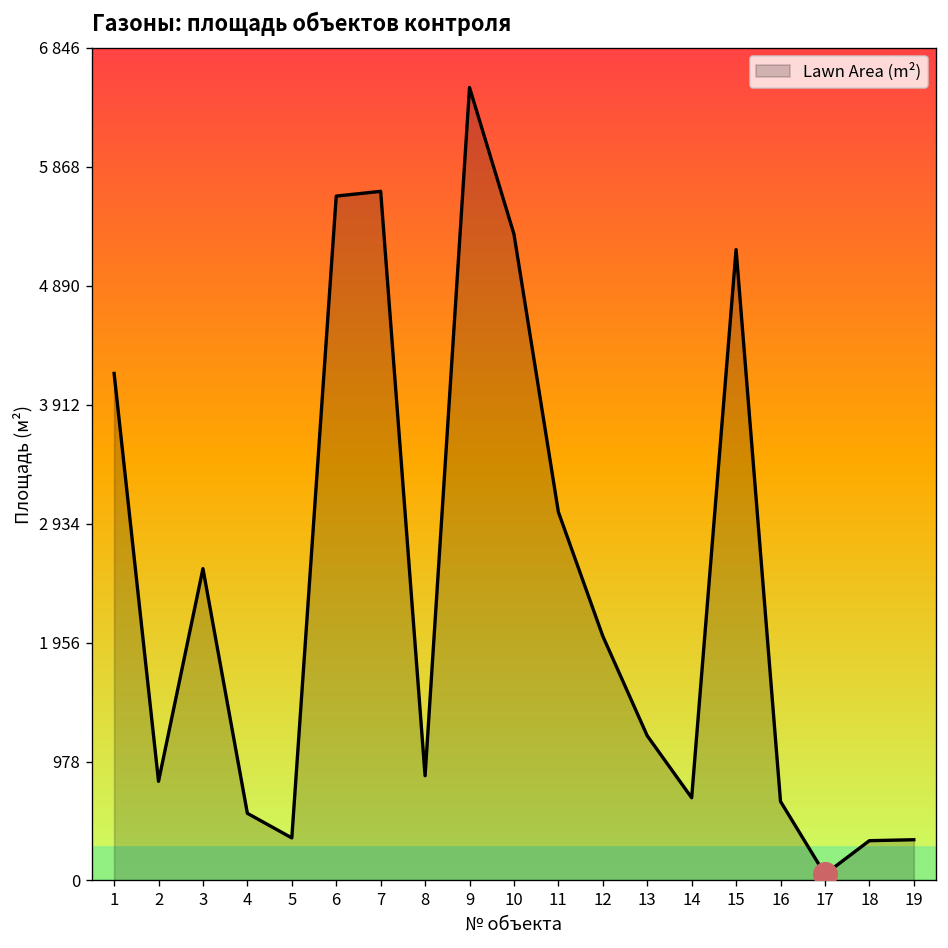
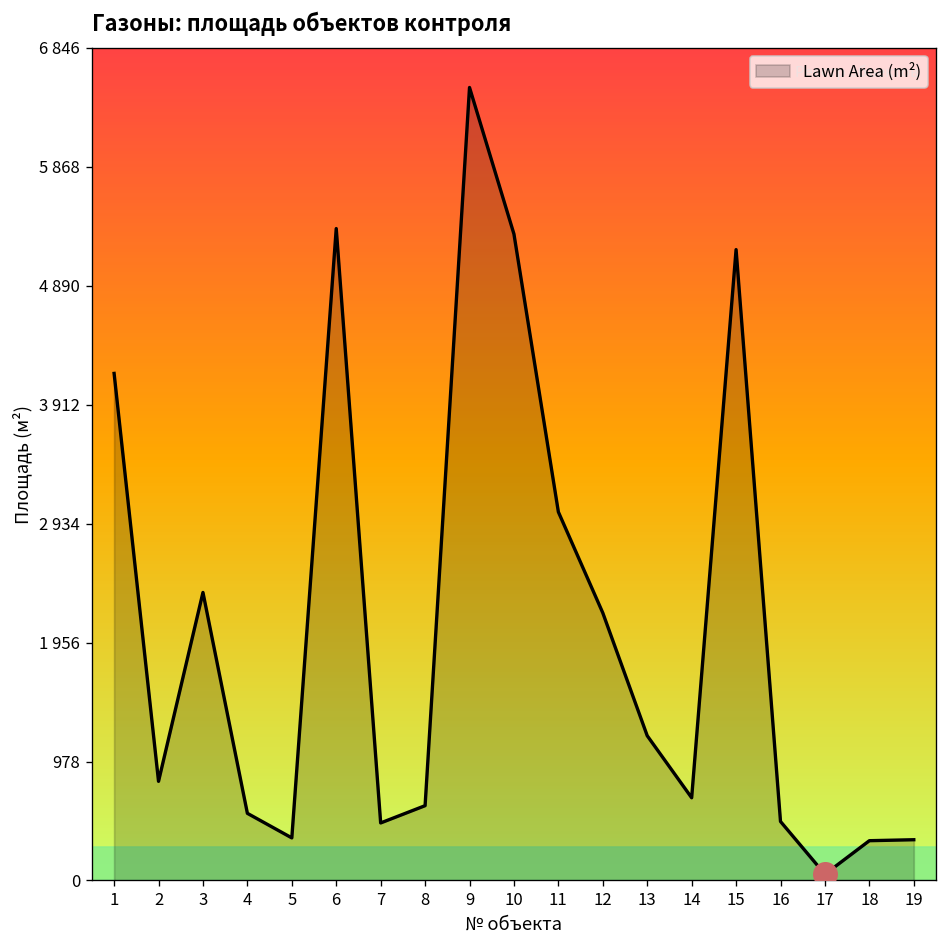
  {
    "Lawn Area (m²)": {
      "1": 4170,
      "2": 820,
-     "3": 2560,
+     "3": 2370,
      "4": 550,
      "5": 350,
-     "6": 5630,
-     "7": 5670,
-     "8": 860,
+     "6": 5360,
+     "7": 470,
+     "8": 620,
      "9": 6520,
      "10": 5320,
      "11": 3030,
-     "12": 2010,
+     "12": 2200,
      "13": 1190,
      "14": 680,
      "15": 5190,
-     "16": 650,
+     "16": 490,
      "18": 330,
      "19": 340
    }
  }
